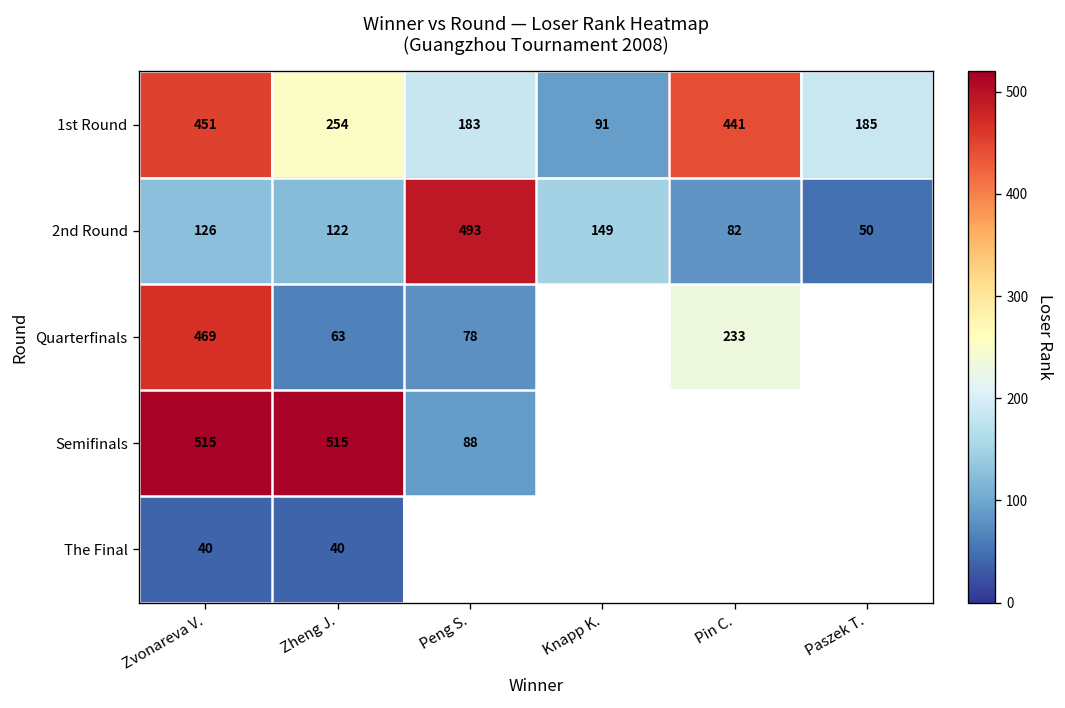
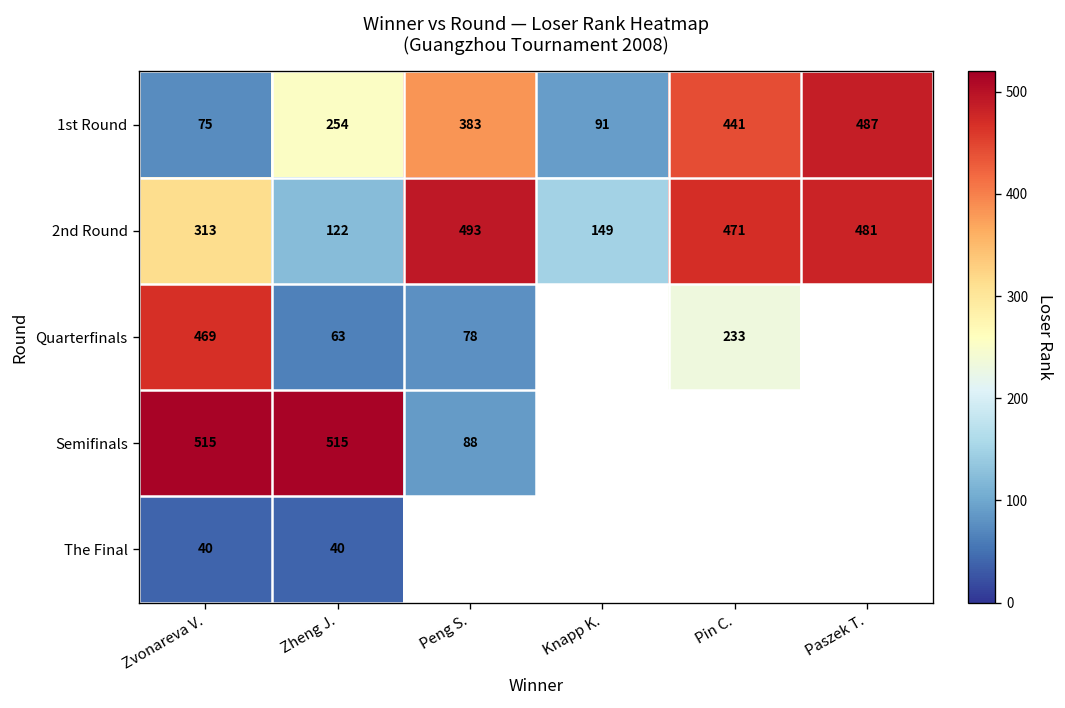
  {
    "1st Round": {
-     "Zvonareva V.": 451,
+     "Zvonareva V.": 75,
      "Zheng J.": 254,
-     "Peng S.": 183,
+     "Peng S.": 383,
      "Knapp K.": 91,
      "Pin C.": 441,
-     "Paszek T.": 185
+     "Paszek T.": 487
    },
    "2nd Round": {
-     "Zvonareva V.": 126,
+     "Zvonareva V.": 313,
      "Zheng J.": 122,
      "Peng S.": 493,
      "Knapp K.": 149,
-     "Pin C.": 82,
-     "Paszek T.": 50
+     "Pin C.": 471,
+     "Paszek T.": 481
    },
    "Quarterfinals": {
      "Zvonareva V.": 469,
      "Zheng J.": 63,
      "Peng S.": 78,
      "Pin C.": 233
    },
    "Semifinals": {
      "Zvonareva V.": 515,
      "Zheng J.": 515,
      "Peng S.": 88
    },
    "The Final": {
      "Zvonareva V.": 40,
      "Zheng J.": 40
    }
  }
